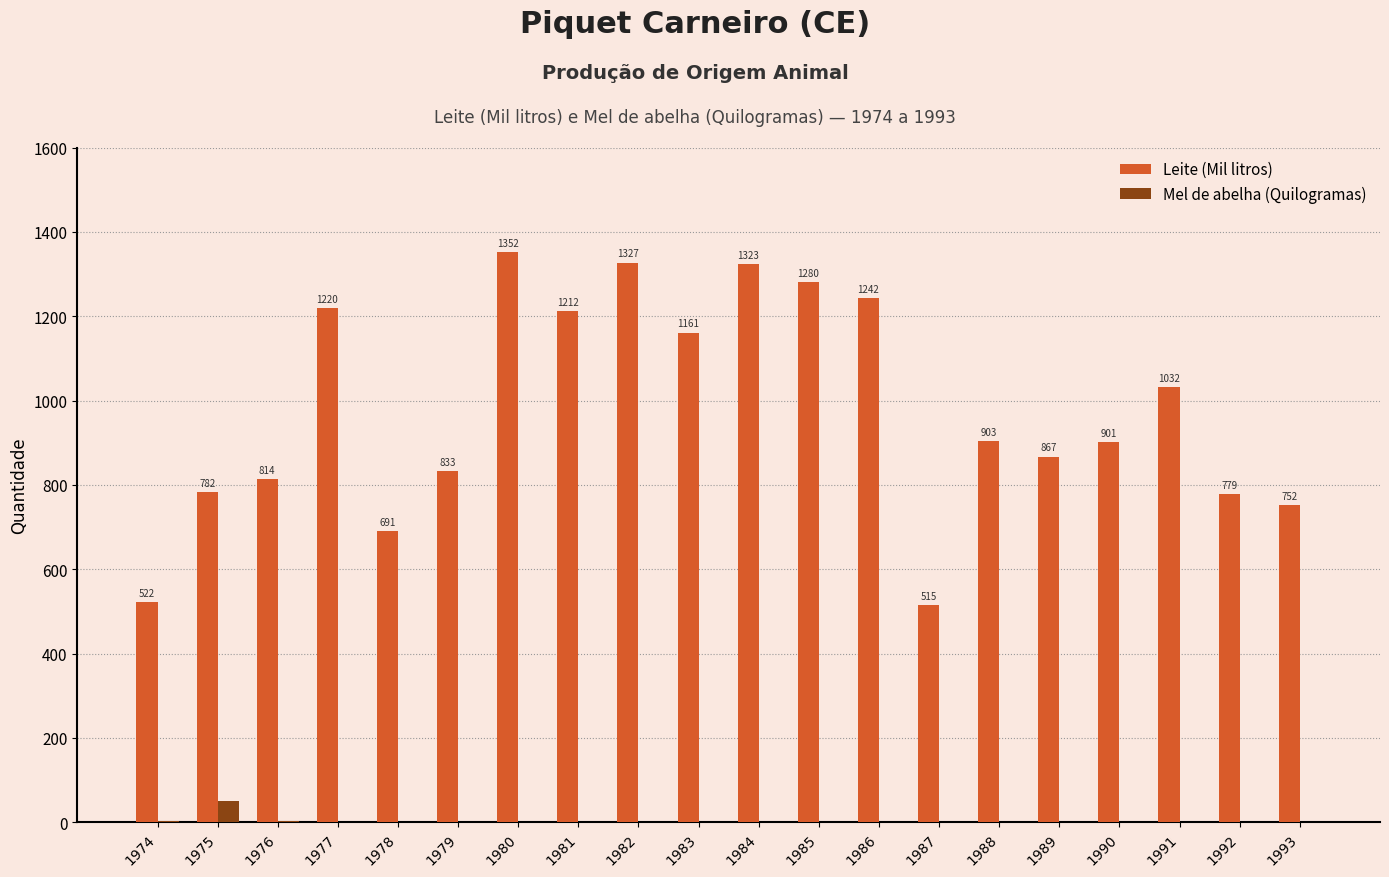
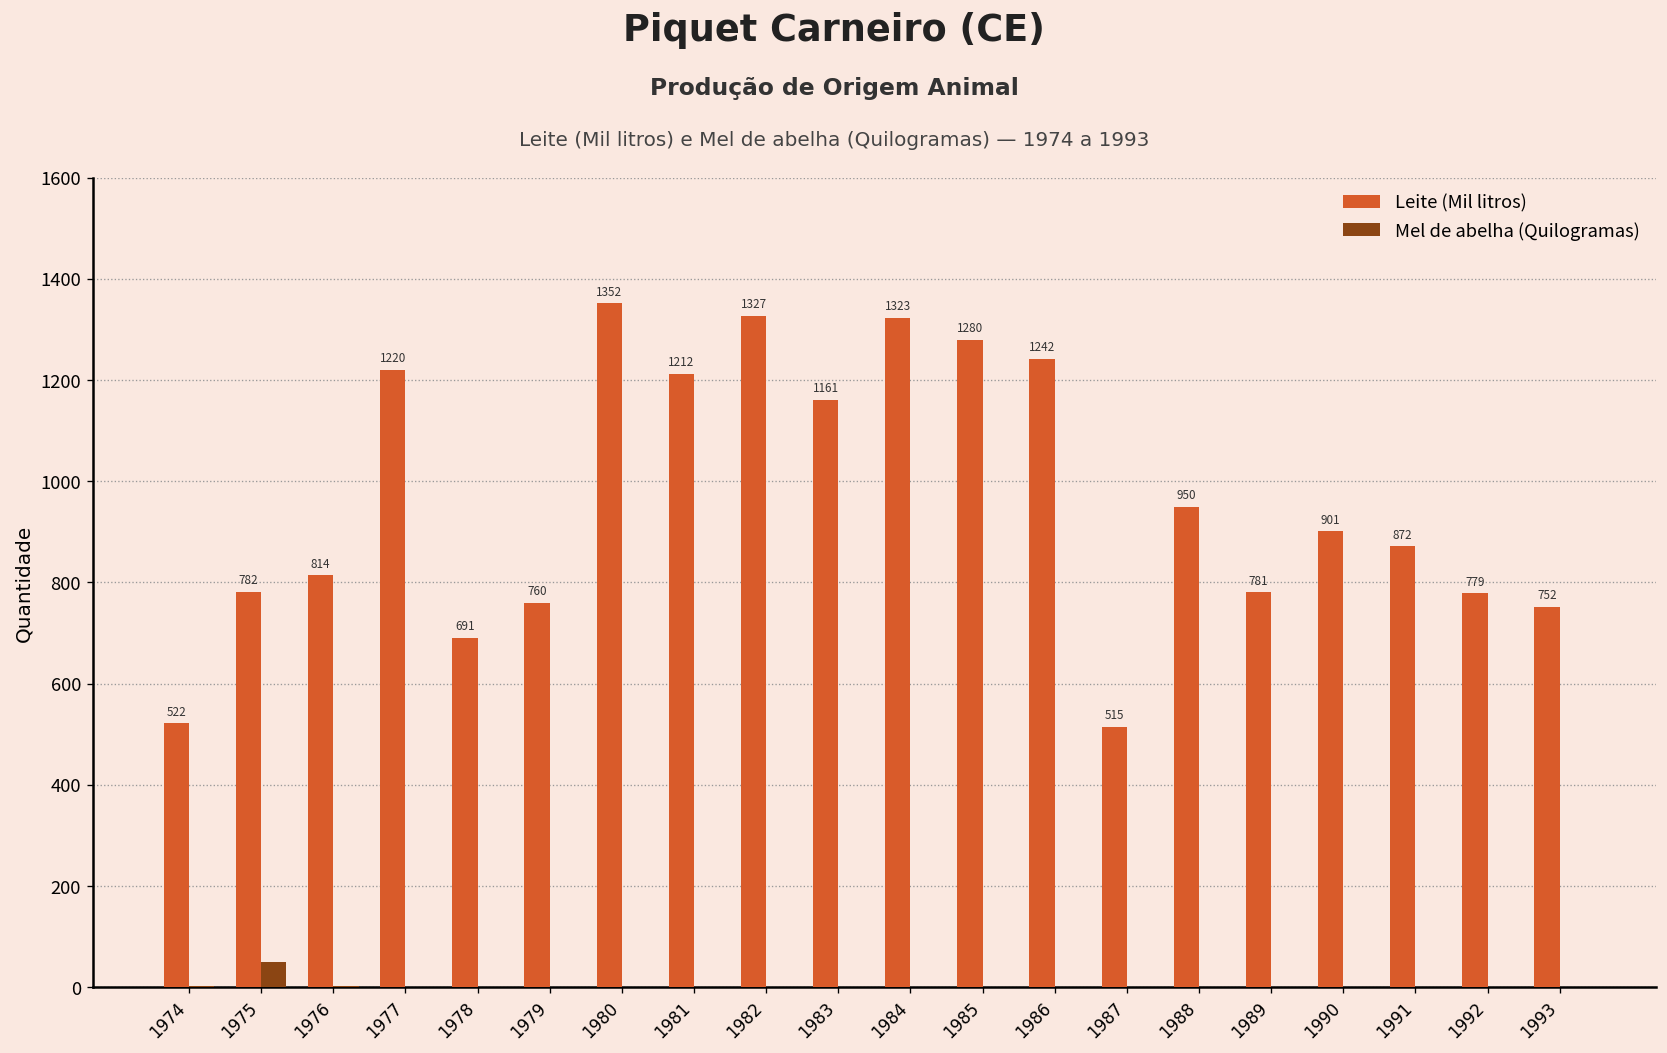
  {
    "Leite (Mil litros)": {
      "1974": 522,
      "1975": 782,
      "1976": 814,
      "1977": 1220,
      "1978": 691,
-     "1979": 833,
+     "1979": 760,
      "1980": 1352,
      "1981": 1212,
      "1982": 1327,
      "1983": 1161,
      "1984": 1323,
      "1985": 1280,
      "1986": 1242,
      "1987": 515,
-     "1988": 903,
-     "1989": 867,
+     "1988": 950,
+     "1989": 781,
      "1990": 901,
-     "1991": 1032,
+     "1991": 872,
      "1992": 779,
      "1993": 752
    },
    "Mel de abelha (Quilogramas)": {
      "1975": 50,
      "1977": 0,
      "1978": 0,
      "1979": 0,
      "1980": 0,
      "1981": 0,
      "1982": 0,
      "1983": 0,
      "1984": 0,
      "1985": 0,
      "1986": 0,
      "1987": 0,
      "1988": 0,
      "1989": 0,
      "1990": 0,
      "1991": 0,
      "1992": 0,
      "1993": 0
    }
  }
